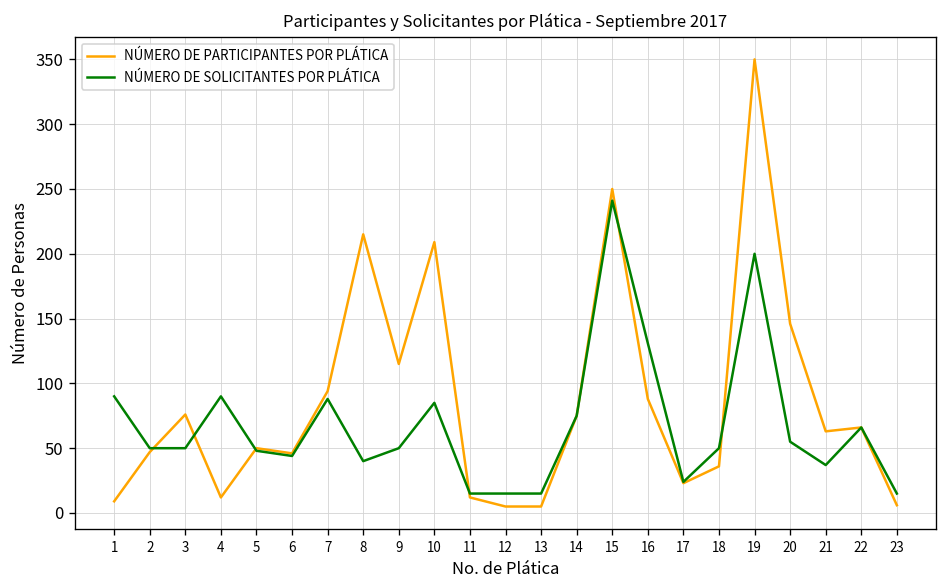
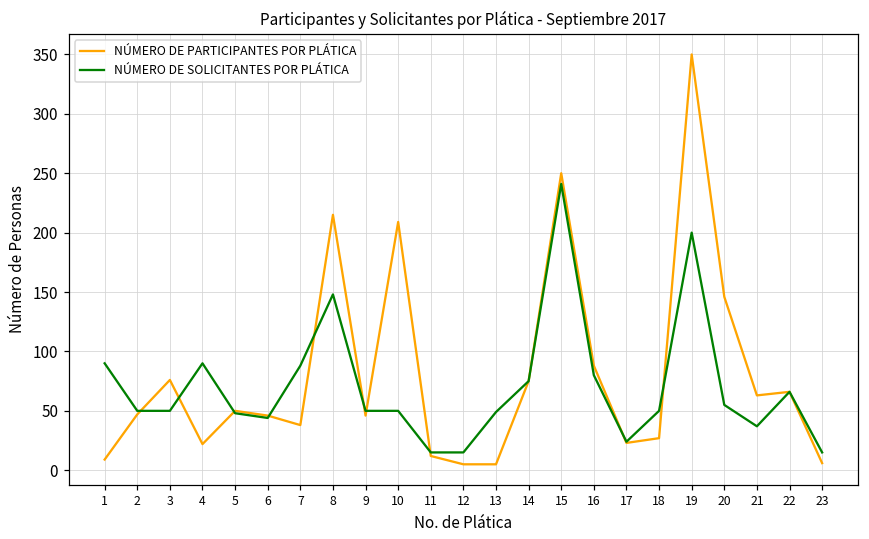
  {
    "NÚMERO DE PARTICIPANTES POR PLÁTICA": {
      "1": 9,
      "2": 47,
      "3": 76,
-     "4": 12,
-     "7": 94,
+     "4": 22,
+     "7": 38,
      "8": 215,
-     "9": 115,
+     "9": 46,
      "10": 209,
      "11": 12,
      "12": 5,
      "13": 5,
      "15": 250,
      "16": 88,
-     "18": 36,
+     "18": 27,
      "19": 350,
      "20": 146,
      "21": 63,
      "23": 6
    },
    "NÚMERO DE SOLICITANTES POR PLÁTICA": {
      "1": 90,
      "2": 50,
      "3": 50,
      "4": 90,
      "7": 88,
-     "8": 40,
+     "8": 148,
      "9": 50,
-     "10": 85,
+     "10": 50,
      "11": 15,
      "12": 15,
-     "13": 15,
+     "13": 49,
      "15": 241,
-     "16": 131,
+     "16": 80,
      "18": 50,
      "19": 200,
      "20": 55,
      "21": 37,
      "23": 15
    }
  }
